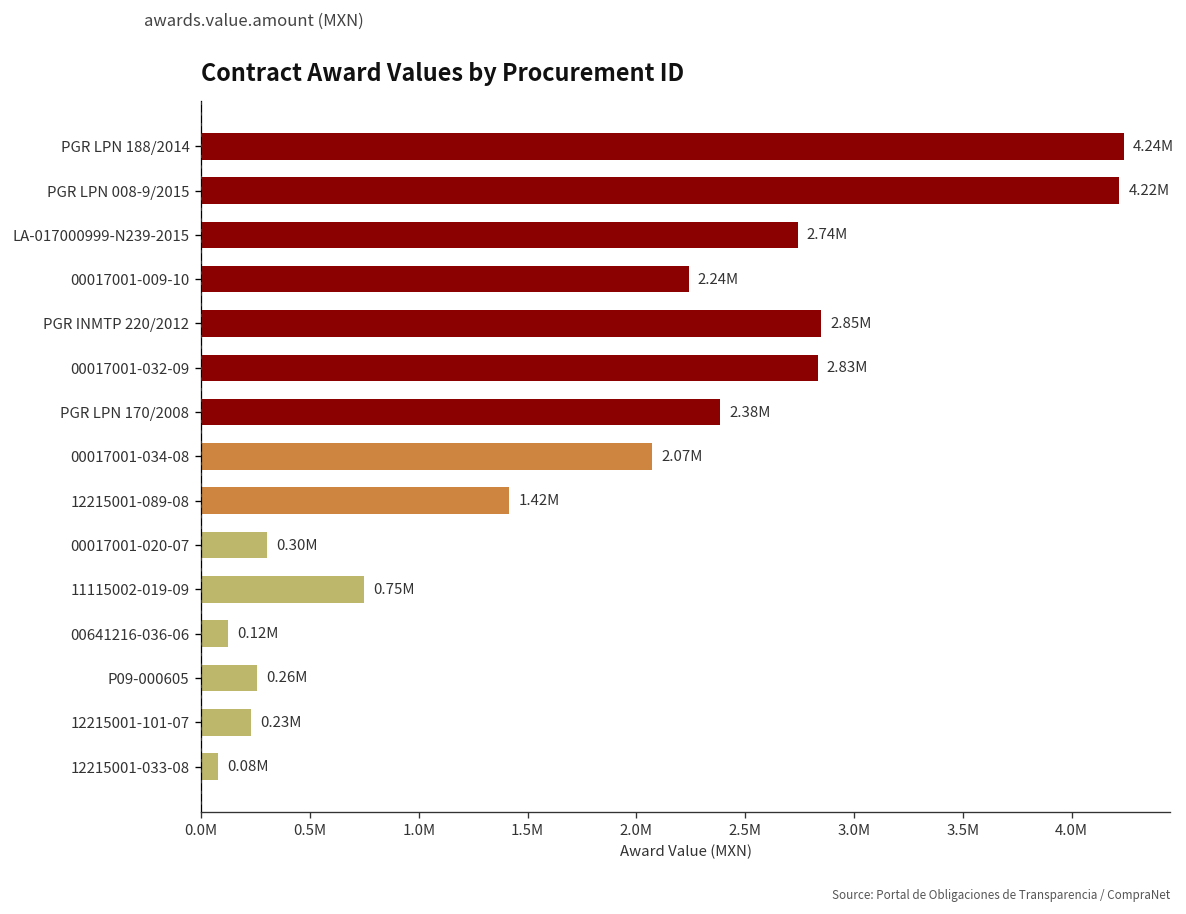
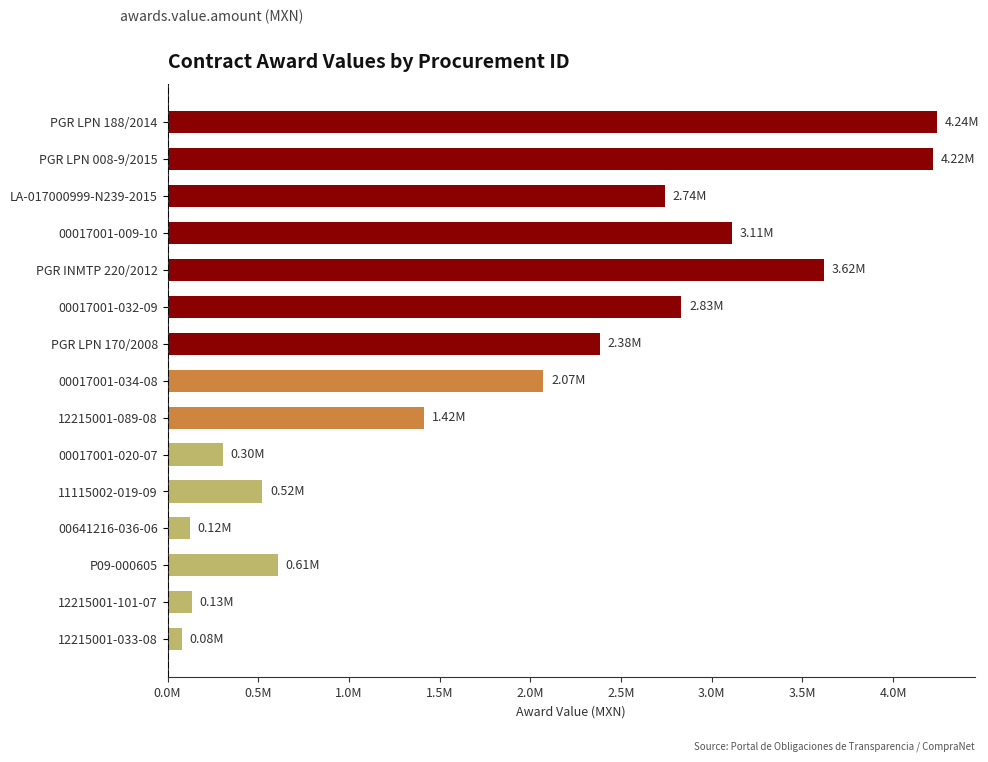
  {
    "PGR LPN 188/2014": "4.24M",
    "PGR LPN 008-9/2015": "4.22M",
    "LA-017000999-N239-2015": "2.74M",
-   "00017001-009-10": "2.24M",
-   "PGR INMTP 220/2012": "2.85M",
+   "00017001-009-10": "3.11M",
+   "PGR INMTP 220/2012": "3.62M",
    "00017001-032-09": "2.83M",
    "PGR LPN 170/2008": "2.38M",
    "00017001-034-08": "2.07M",
    "12215001-089-08": "1.42M",
    "00017001-020-07": "0.30M",
-   "11115002-019-09": "0.75M",
+   "11115002-019-09": "0.52M",
    "00641216-036-06": "0.12M",
-   "P09-000605": "0.26M",
-   "12215001-101-07": "0.23M",
+   "P09-000605": "0.61M",
+   "12215001-101-07": "0.13M",
    "12215001-033-08": "0.08M"
  }
